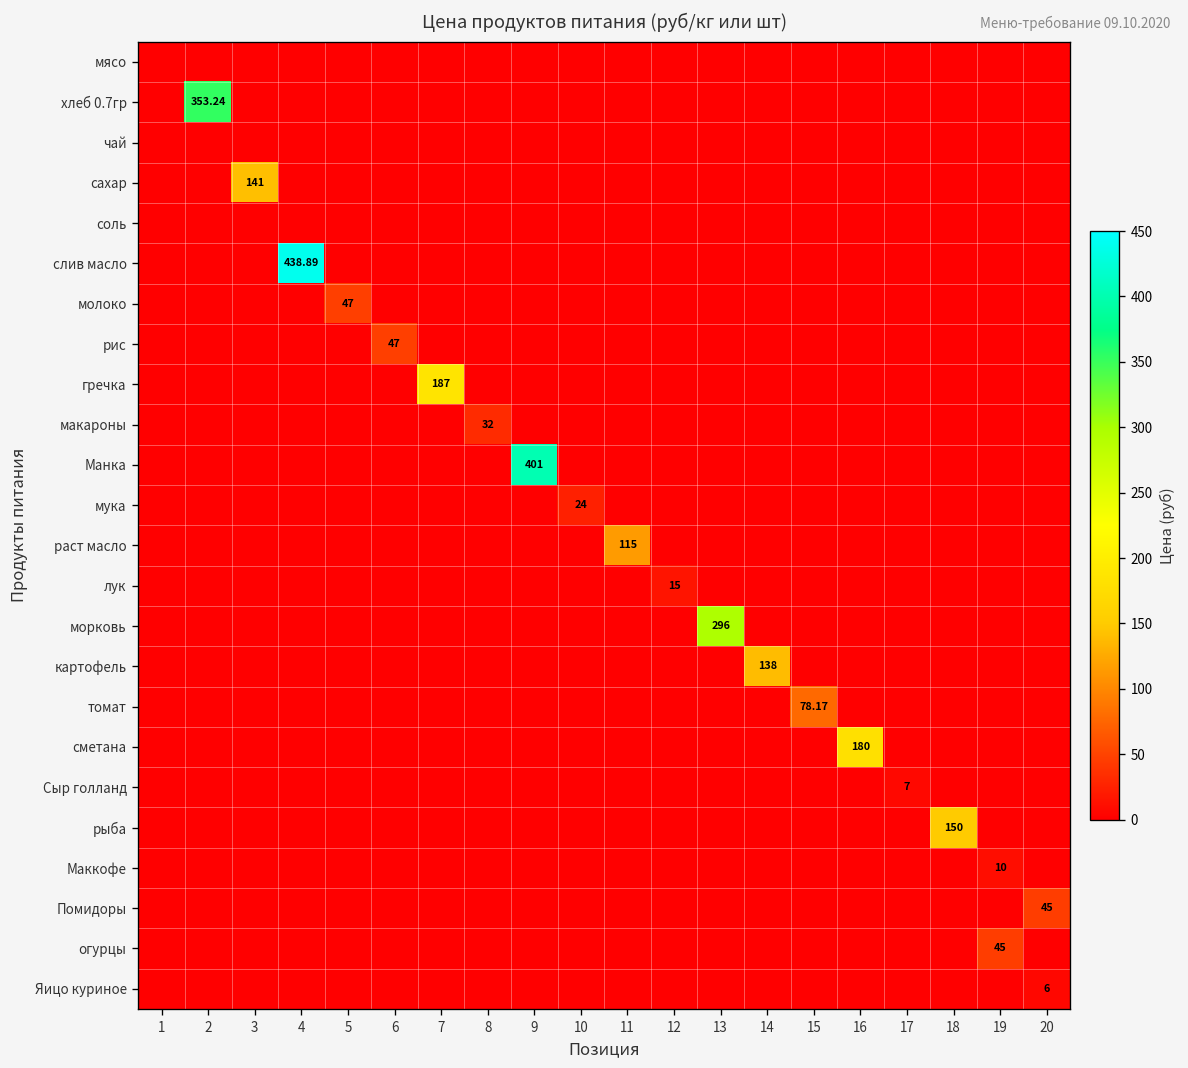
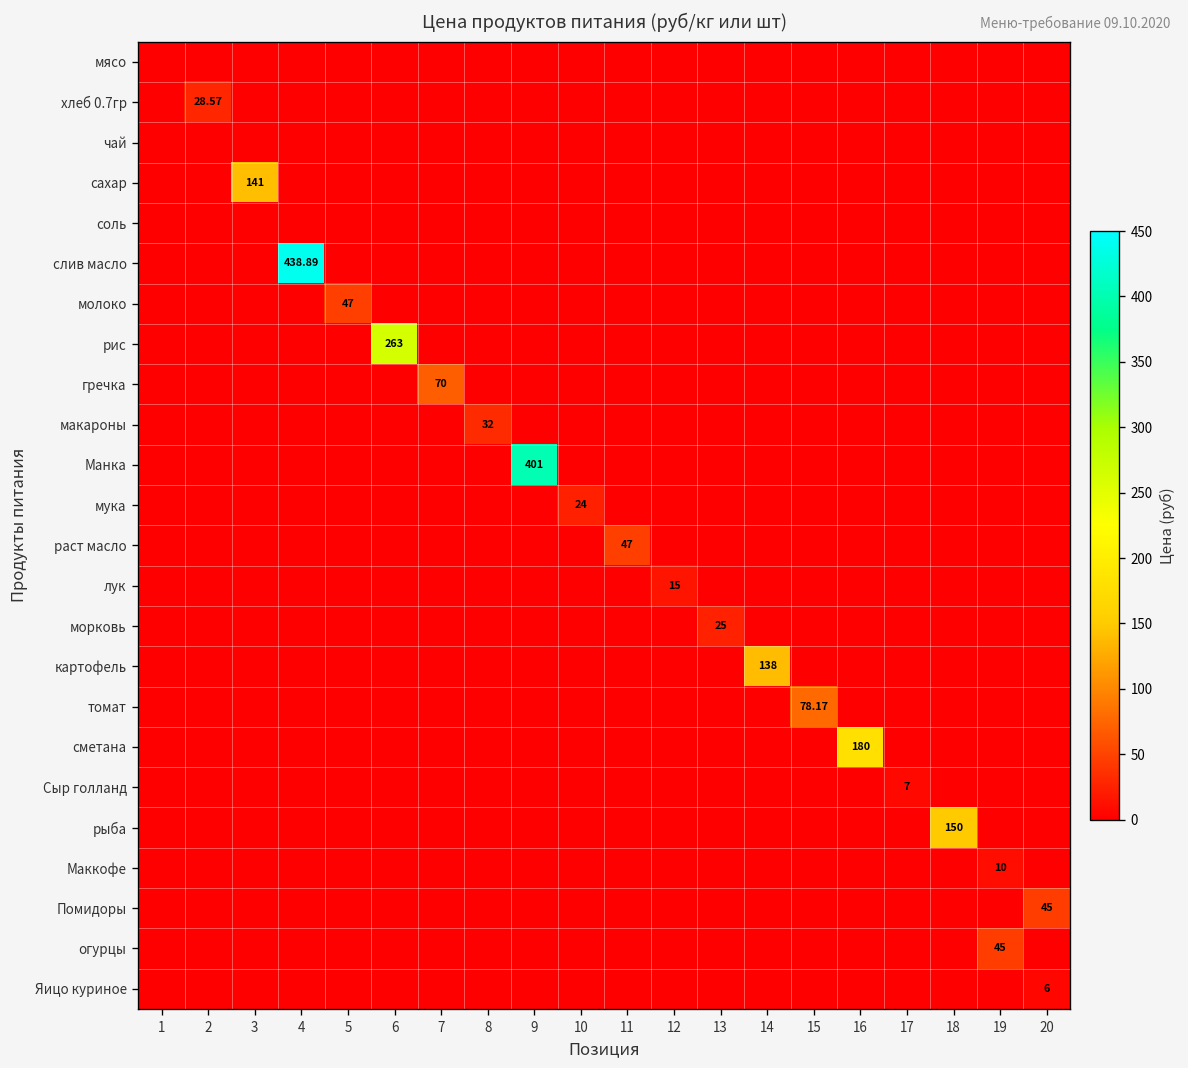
  {
    "хлеб 0.7гр": {
-     "2": 353.24
+     "2": 28.57
    },
    "сахар": {
      "3": 141
    },
    "слив масло": {
      "4": 438.89
    },
    "молоко": {
      "5": 47
    },
    "рис": {
-     "6": 47
+     "6": 263
    },
    "гречка": {
-     "7": 187
+     "7": 70
    },
    "макароны": {
      "8": 32
    },
    "Манка": {
      "9": 401
    },
    "мука": {
      "10": 24
    },
    "раст масло": {
-     "11": 115
+     "11": 47
    },
    "лук": {
      "12": 15
    },
    "морковь": {
-     "13": 296
+     "13": 25
    },
    "картофель": {
      "14": 138
    },
    "томат": {
      "15": 78.17
    },
    "сметана": {
      "16": 180
    },
    "Сыр голланд": {
      "17": 7
    },
    "рыба": {
      "18": 150
    },
    "Маккофе": {
      "19": 10
    },
    "Помидоры": {
      "20": 45
    },
    "огурцы": {
      "19": 45
    },
    "Яицо куриное": {
      "20": 6
    }
  }
